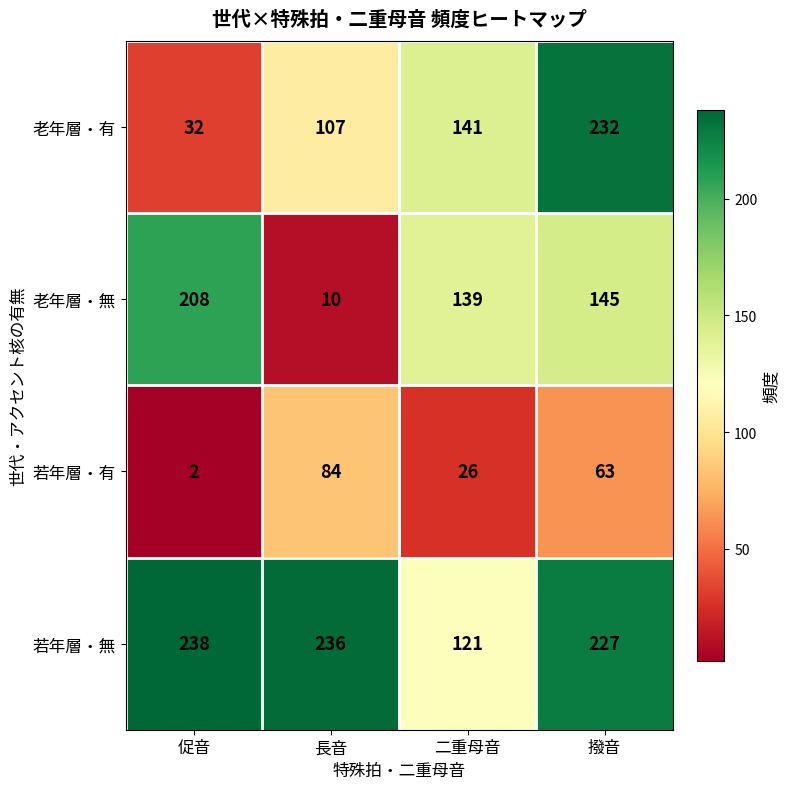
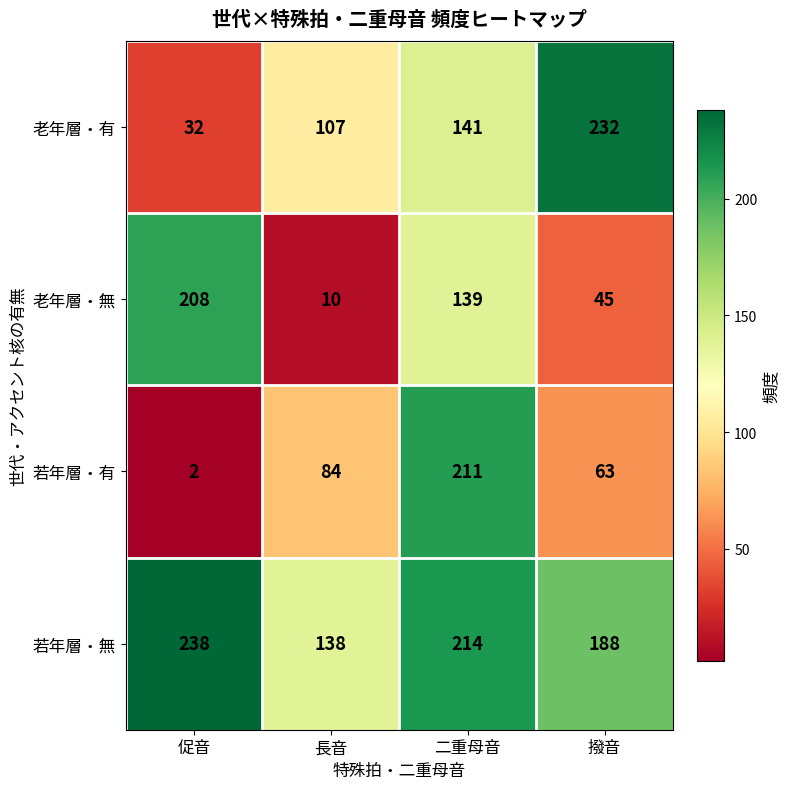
  {
    "老年層・有": {
      "促音": 32,
      "長音": 107,
      "二重母音": 141,
      "撥音": 232
    },
    "老年層・無": {
      "促音": 208,
      "長音": 10,
      "二重母音": 139,
-     "撥音": 145
+     "撥音": 45
    },
    "若年層・有": {
      "促音": 2,
      "長音": 84,
-     "二重母音": 26,
+     "二重母音": 211,
      "撥音": 63
    },
    "若年層・無": {
      "促音": 238,
-     "長音": 236,
-     "二重母音": 121,
-     "撥音": 227
+     "長音": 138,
+     "二重母音": 214,
+     "撥音": 188
    }
  }
